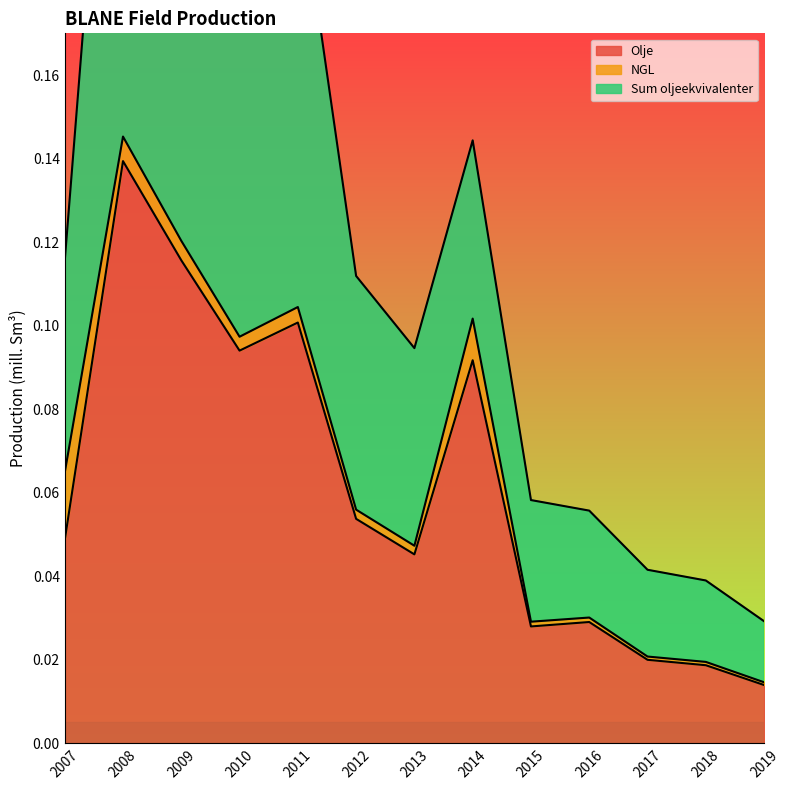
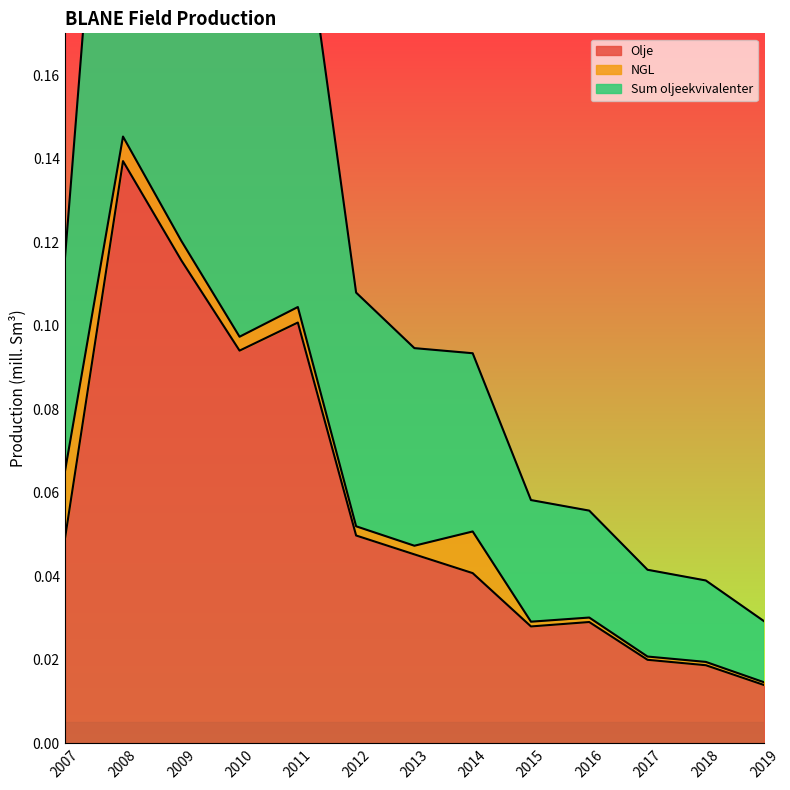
  {
    "Olje": {
      "2007": 0.049,
      "2008": 0.139,
      "2009": 0.116,
      "2010": 0.094,
      "2011": 0.101,
-     "2012": 0.054,
+     "2012": 0.050,
      "2013": 0.045,
-     "2014": 0.092,
+     "2014": 0.041,
      "2015": 0.028,
      "2016": 0.029,
      "2017": 0.020,
      "2018": 0.019,
      "2019": 0.014
    },
    "NGL": {
      "2007": 0.016,
      "2008": 0.006,
      "2009": 0.005,
      "2010": 0.003,
      "2011": 0.004,
      "2012": 0.002,
      "2013": 0.002,
      "2014": 0.010,
      "2015": 0.001,
      "2016": 0.001,
      "2017": 0.001,
      "2018": 0.001,
      "2019": 0.001
    },
    "Sum oljeekvivalenter": {
      "2007": 0.051,
      "2012": 0.056,
      "2013": 0.047,
      "2014": 0.043,
      "2015": 0.029,
      "2016": 0.026,
      "2017": 0.021,
      "2018": 0.019,
      "2019": 0.015
    }
  }
